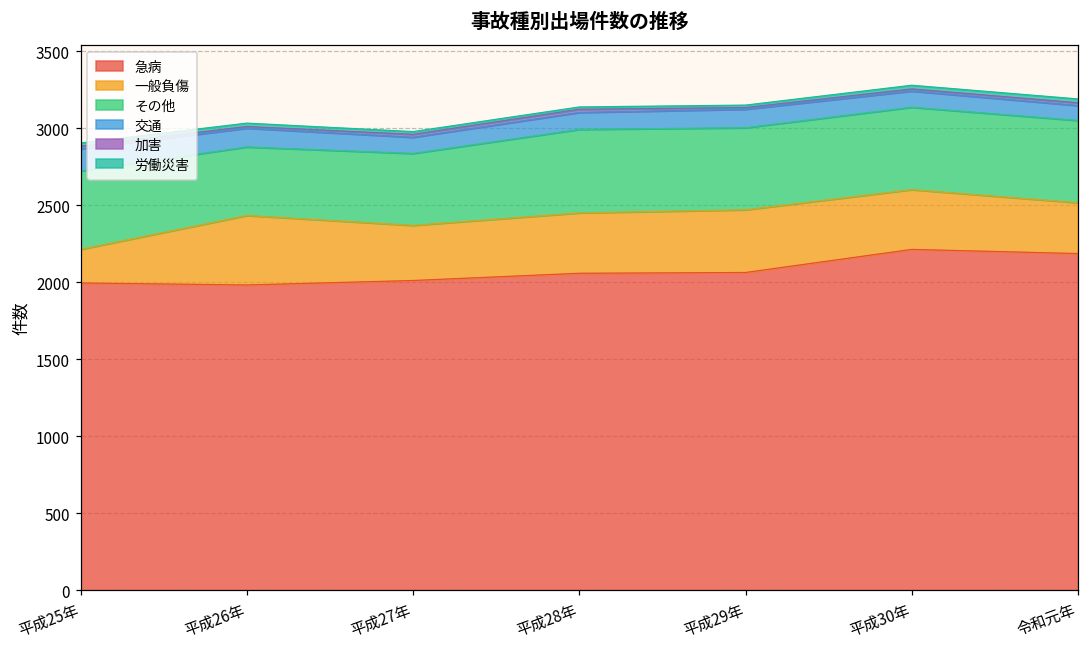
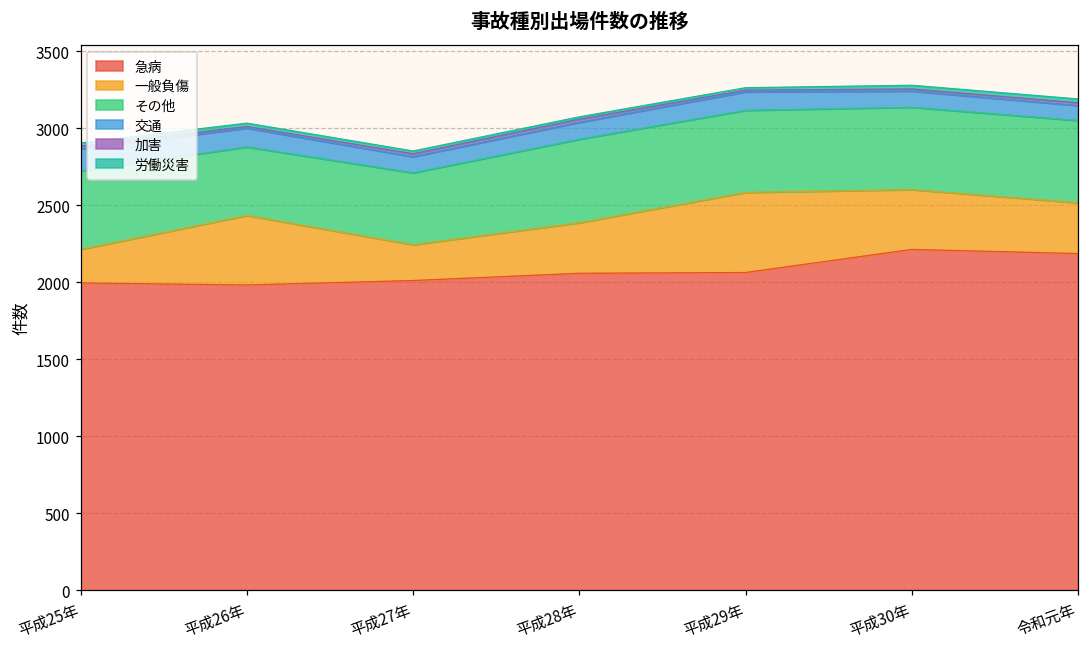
  {
    "急病": {
      "平成25年": 2000,
      "平成26年": 1980,
      "平成27年": 2010,
      "平成28年": 2060,
      "平成29年": 2060,
      "平成30年": 2210,
      "令和元年": 2190
    },
    "一般負傷": {
      "平成25年": 220,
      "平成26年": 450,
-     "平成27年": 360,
-     "平成28年": 390,
-     "平成29年": 410,
+     "平成27年": 230,
+     "平成28年": 330,
+     "平成29年": 520,
      "平成30年": 390,
      "令和元年": 330
    },
    "交通": {
      "平成27年": 110,
      "平成28年": 110
    }
  }
